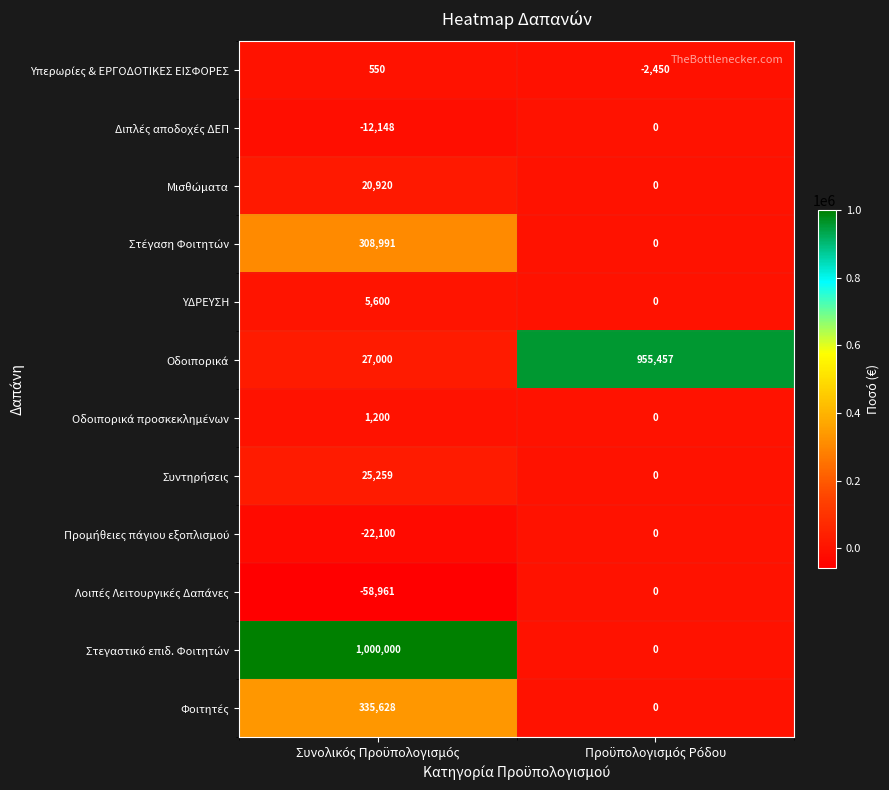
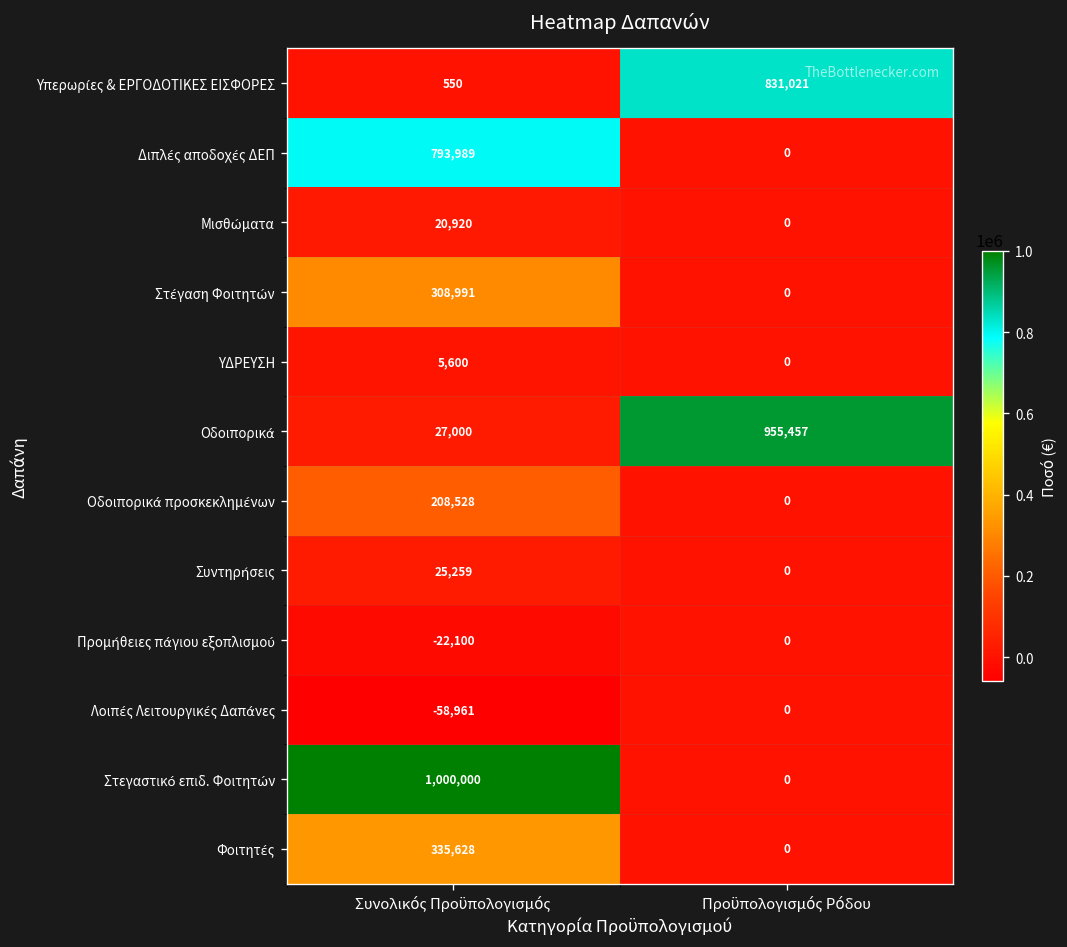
  {
    "Υπερωρίες & ΕΡΓΟΔΟΤΙΚΕΣ ΕΙΣΦΟΡΕΣ": {
      "Συνολικός Προϋπολογισμός": "550",
-     "Προϋπολογισμός Ρόδου": "-2,450"
+     "Προϋπολογισμός Ρόδου": "831,021"
    },
    "Διπλές αποδοχές ΔΕΠ": {
-     "Συνολικός Προϋπολογισμός": "-12,148",
+     "Συνολικός Προϋπολογισμός": "793,989",
      "Προϋπολογισμός Ρόδου": "0"
    },
    "Μισθώματα": {
      "Συνολικός Προϋπολογισμός": "20,920",
      "Προϋπολογισμός Ρόδου": "0"
    },
    "Στέγαση Φοιτητών": {
      "Συνολικός Προϋπολογισμός": "308,991",
      "Προϋπολογισμός Ρόδου": "0"
    },
    "ΥΔΡΕΥΣΗ": {
      "Συνολικός Προϋπολογισμός": "5,600",
      "Προϋπολογισμός Ρόδου": "0"
    },
    "Οδοιπορικά": {
      "Συνολικός Προϋπολογισμός": "27,000",
      "Προϋπολογισμός Ρόδου": "955,457"
    },
    "Οδοιπορικά προσκεκλημένων": {
-     "Συνολικός Προϋπολογισμός": "1,200",
+     "Συνολικός Προϋπολογισμός": "208,528",
      "Προϋπολογισμός Ρόδου": "0"
    },
    "Συντηρήσεις": {
      "Συνολικός Προϋπολογισμός": "25,259",
      "Προϋπολογισμός Ρόδου": "0"
    },
    "Προμήθειες πάγιου εξοπλισμού": {
      "Συνολικός Προϋπολογισμός": "-22,100",
      "Προϋπολογισμός Ρόδου": "0"
    },
    "Λοιπές Λειτουργικές Δαπάνες": {
      "Συνολικός Προϋπολογισμός": "-58,961",
      "Προϋπολογισμός Ρόδου": "0"
    },
    "Στεγαστικό επιδ. Φοιτητών": {
      "Συνολικός Προϋπολογισμός": "1,000,000",
      "Προϋπολογισμός Ρόδου": "0"
    },
    "Φοιτητές": {
      "Συνολικός Προϋπολογισμός": "335,628",
      "Προϋπολογισμός Ρόδου": "0"
    }
  }
